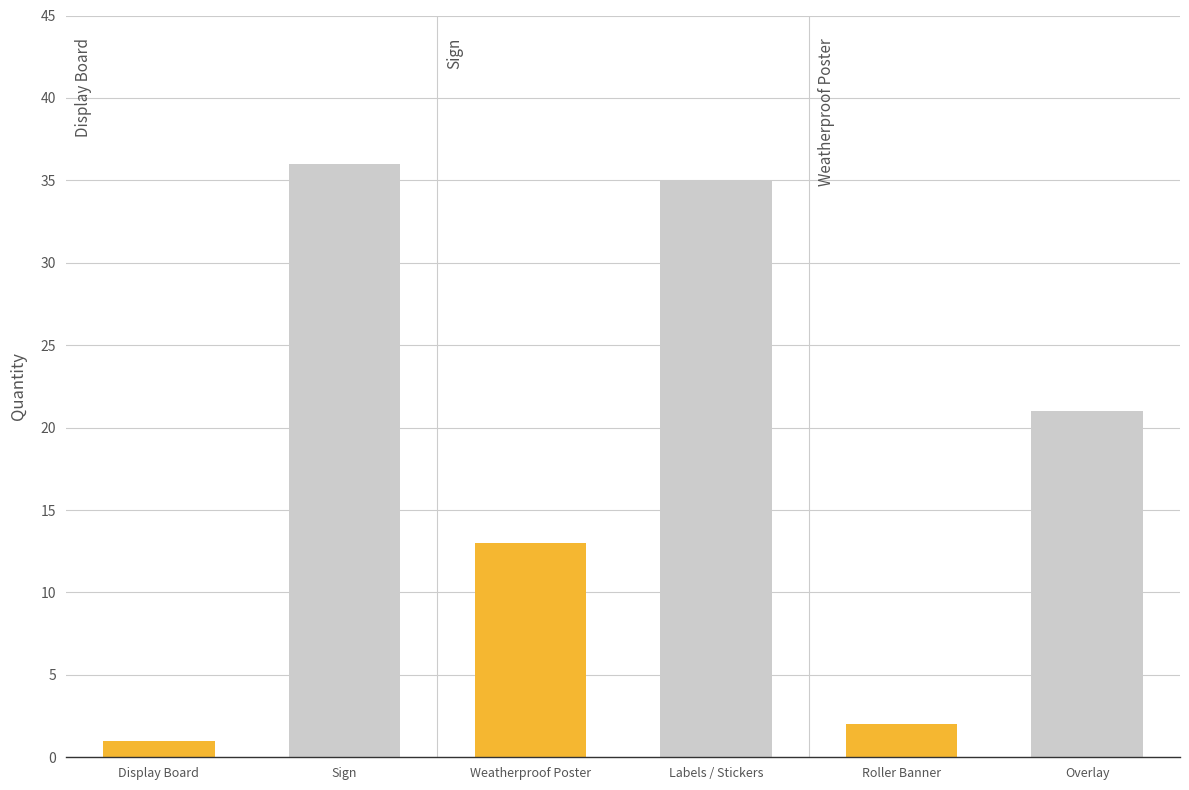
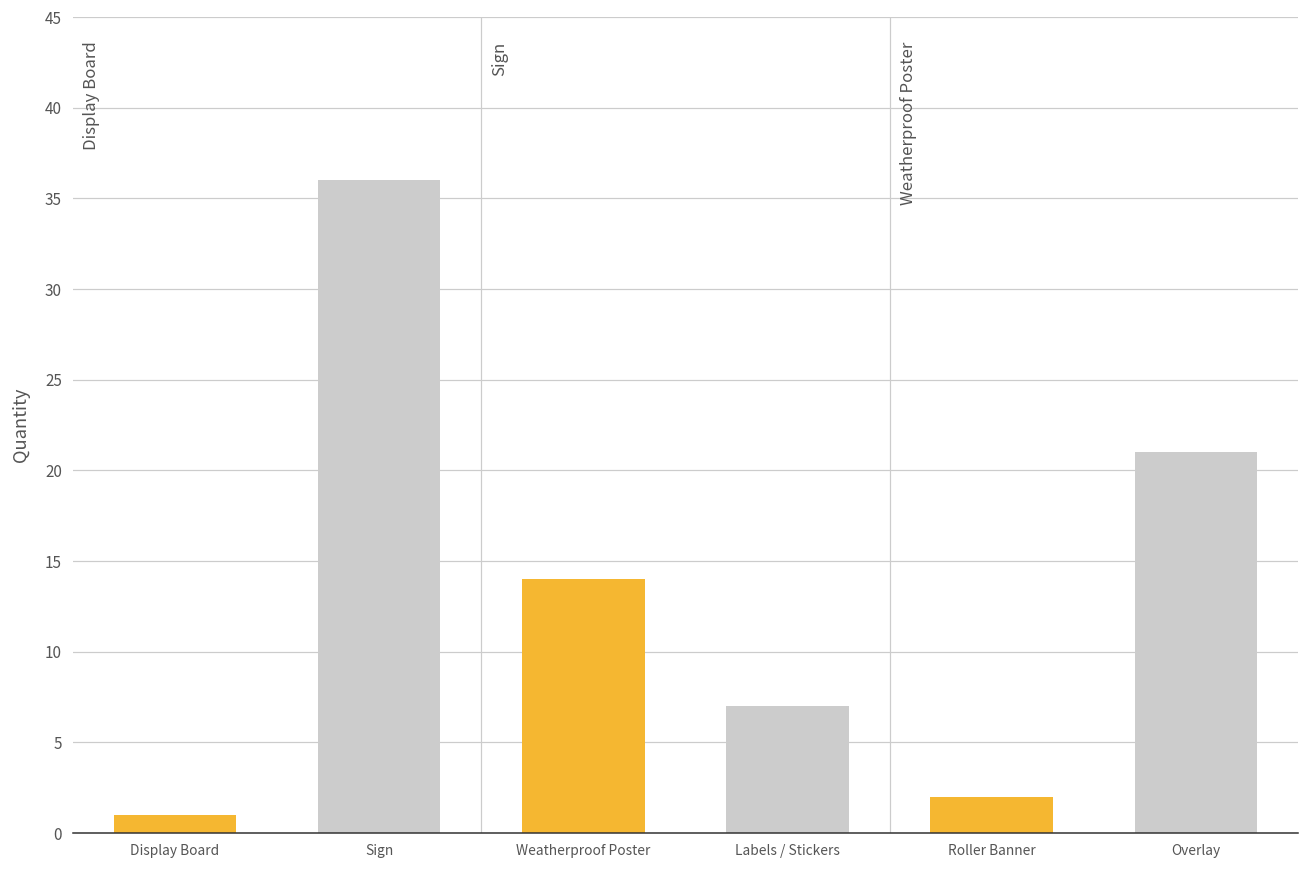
  {
    "Display Board": 1,
    "Sign": 36,
-   "Weatherproof Poster": 13,
-   "Labels / Stickers": 35,
+   "Weatherproof Poster": 14,
+   "Labels / Stickers": 7,
    "Roller Banner": 2,
    "Overlay": 21
  }
